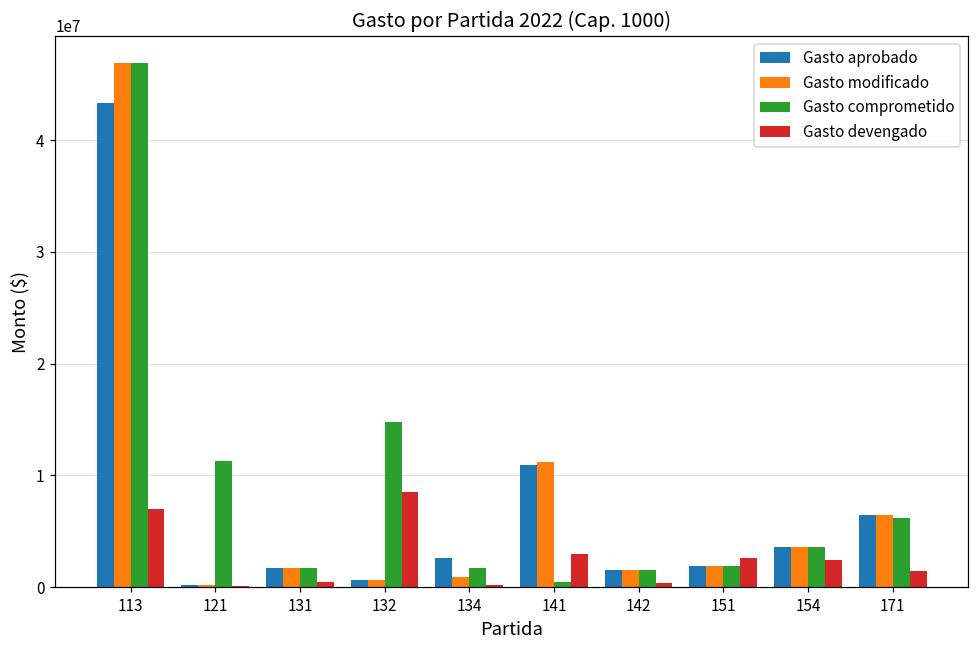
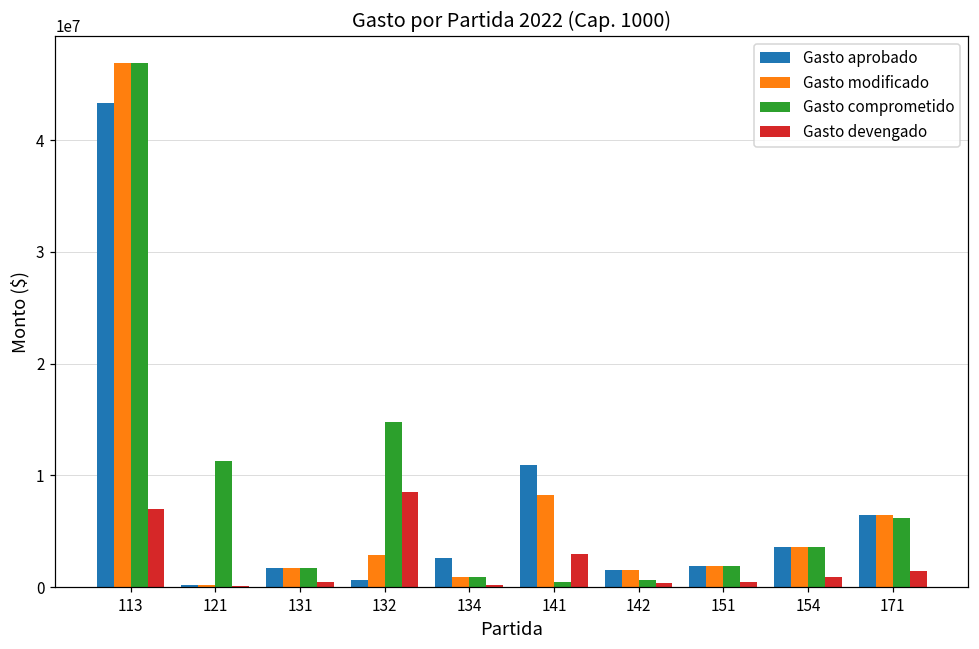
  {
    "Gasto aprobado": {
      "113": 43300000,
      "131": 1700000,
      "132": 600000,
      "134": 2600000,
      "141": 11000000,
      "142": 1500000,
      "151": 1900000,
      "154": 3600000,
      "171": 6400000
    },
    "Gasto modificado": {
      "113": 46900000,
      "131": 1700000,
-     "132": 600000,
+     "132": 2900000,
      "134": 900000,
-     "141": 11200000,
+     "141": 8200000,
      "142": 1500000,
      "151": 1900000,
      "154": 3600000,
      "171": 6400000
    },
    "Gasto comprometido": {
      "113": 46900000,
      "121": 11300000,
      "131": 1700000,
      "132": 14700000,
-     "134": 1700000,
+     "134": 900000,
      "141": 400000,
-     "142": 1500000,
+     "142": 600000,
      "151": 1900000,
      "154": 3600000,
      "171": 6200000
    },
    "Gasto devengado": {
      "113": 7000000,
      "131": 400000,
      "132": 8500000,
      "141": 3000000,
      "142": 400000,
-     "151": 2600000,
-     "154": 2400000,
+     "151": 500000,
+     "154": 900000,
      "171": 1400000
    }
  }
